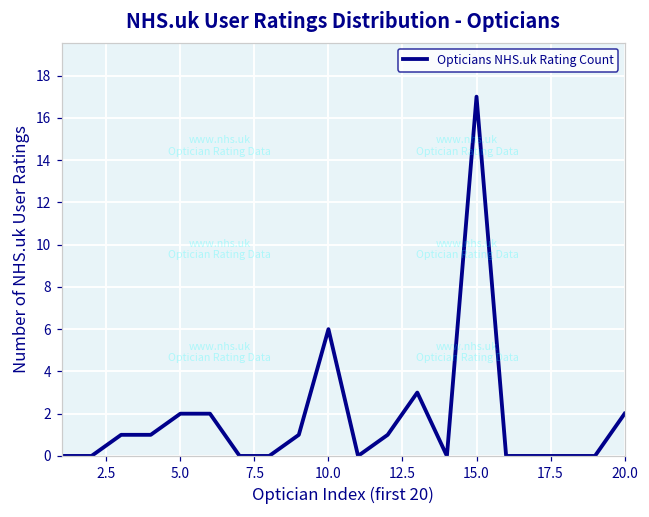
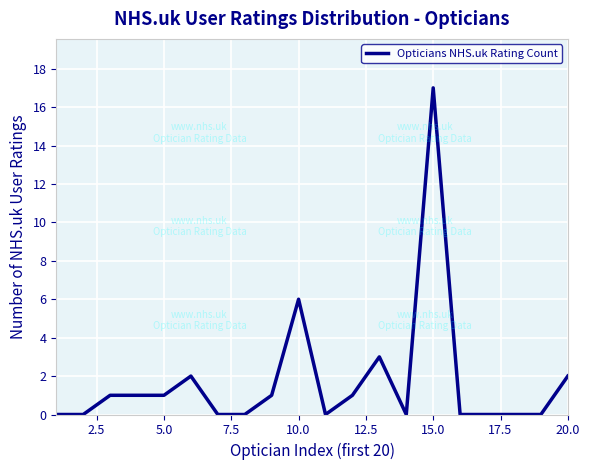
  {
-   "5.0": 2,
+   "5.0": 1,
    "10.0": 6,
    "15.0": 17,
    "20.0": 2
  }
